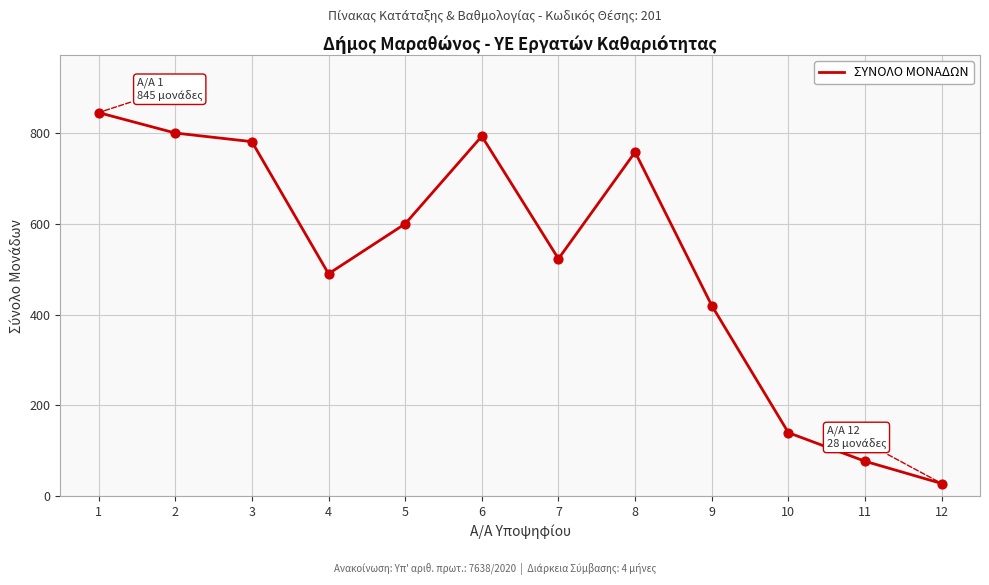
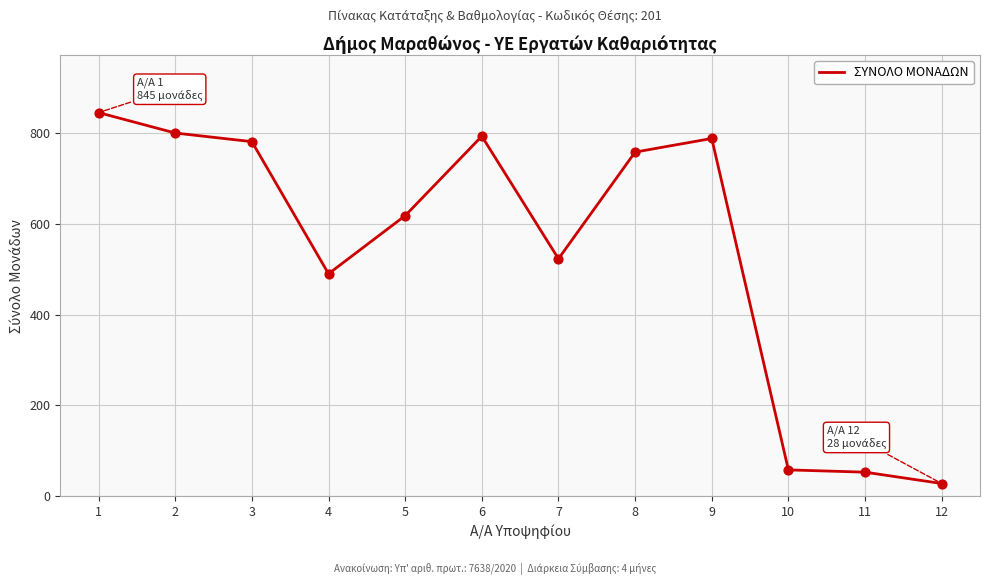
  {
    "2": 800,
    "3": 780,
    "4": 490,
-   "5": 600,
+   "5": 620,
    "6": 790,
    "7": 520,
    "8": 760,
-   "9": 420,
-   "10": 140,
-   "11": 80,
+   "9": 790,
+   "10": 60,
+   "11": 50,
    "12": 30
  }
